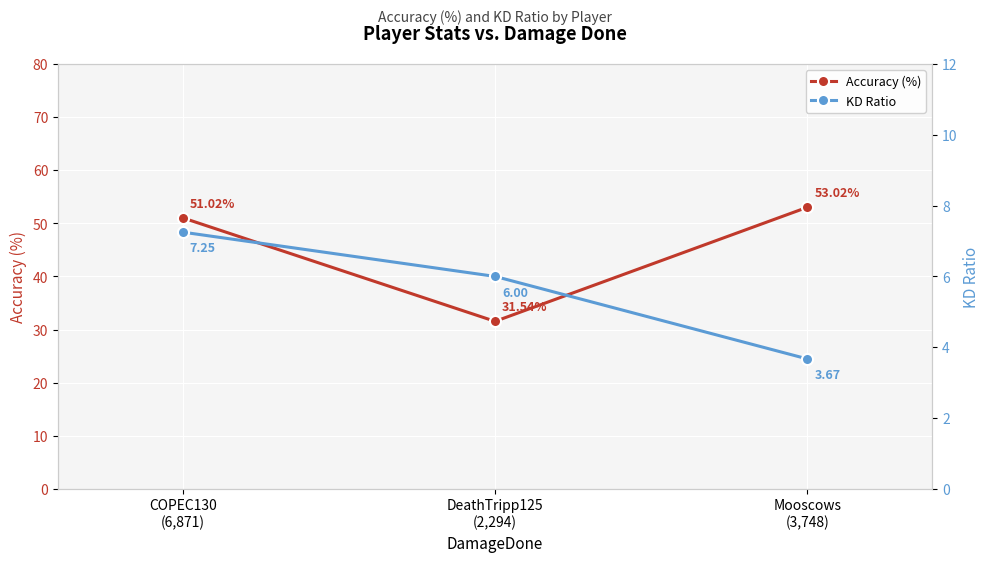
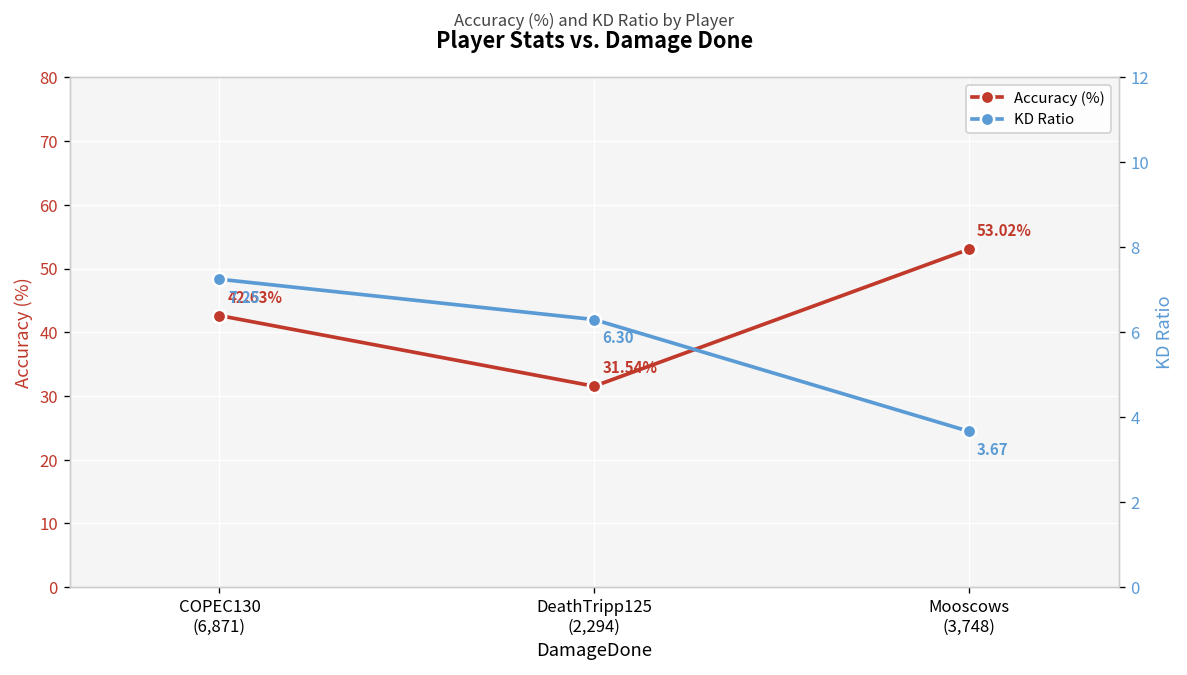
  {
    "Accuracy (%)": {
-     "COPEC130 (6,871)": "51.02%",
+     "COPEC130 (6,871)": "42.63%",
      "DeathTripp125 (2,294)": "31.54%",
      "Mooscows (3,748)": "53.02%"
    },
    "KD Ratio": {
      "COPEC130 (6,871)": "7.25",
-     "DeathTripp125 (2,294)": "6.00",
+     "DeathTripp125 (2,294)": "6.30",
      "Mooscows (3,748)": "3.67"
    }
  }
